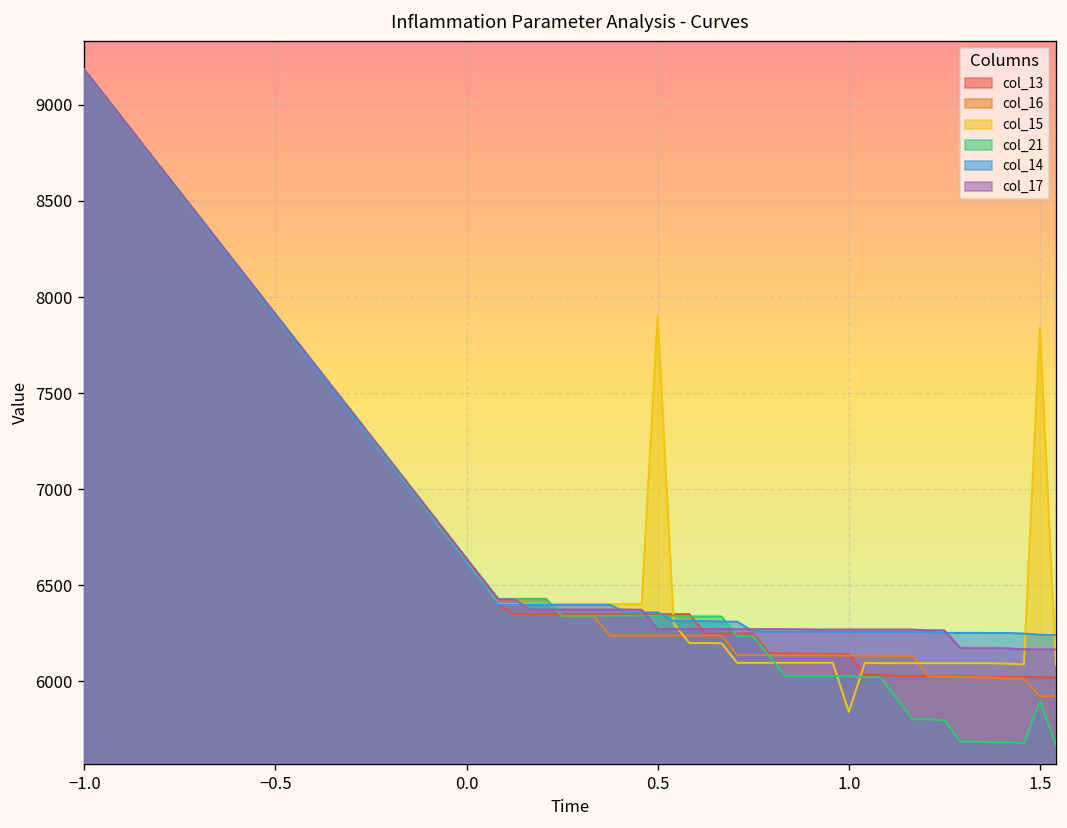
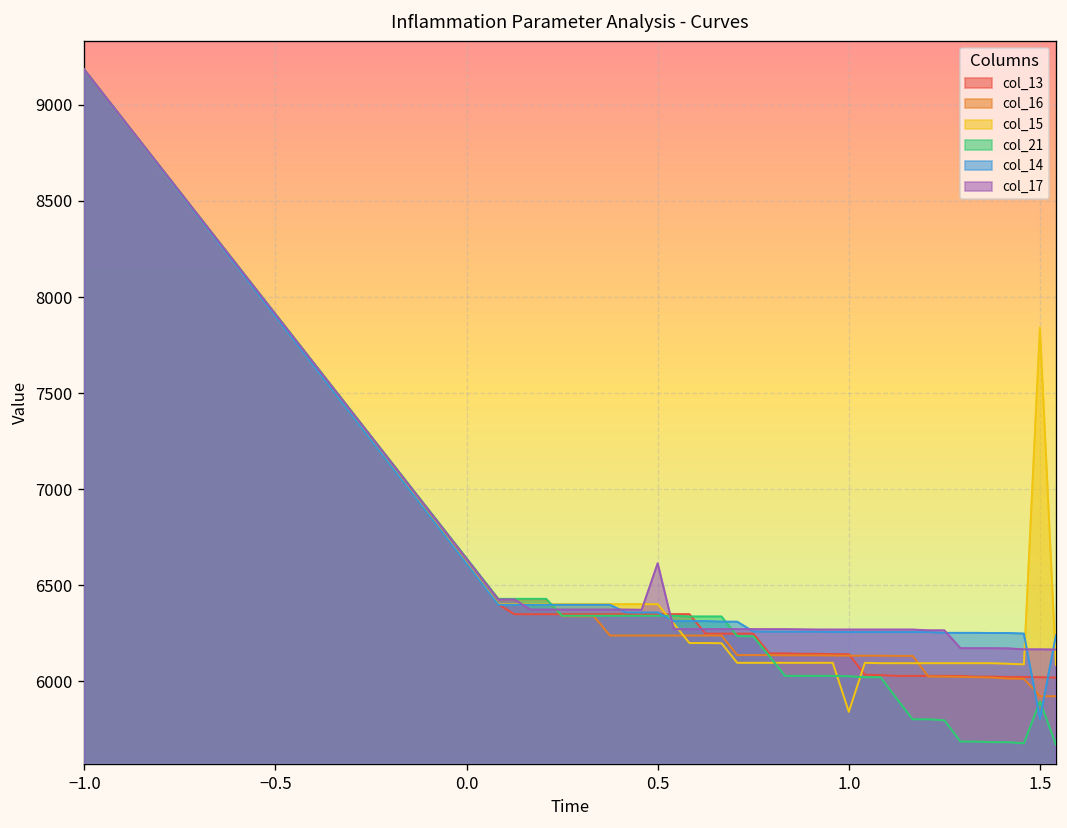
  {
    "col_15": {
-     "0.5": 7900,
+     "0.5": 6400,
      "1.0": 5840,
      "1.5": 7840
    },
    "col_21": {
      "1.0": 6030,
      "1.5": 5900
    },
    "col_14": {
-     "1.5": 6240
+     "1.5": 5800
    },
    "col_17": {
-     "0.5": 6270,
+     "0.5": 6610,
      "1.5": 6170
    }
  }
